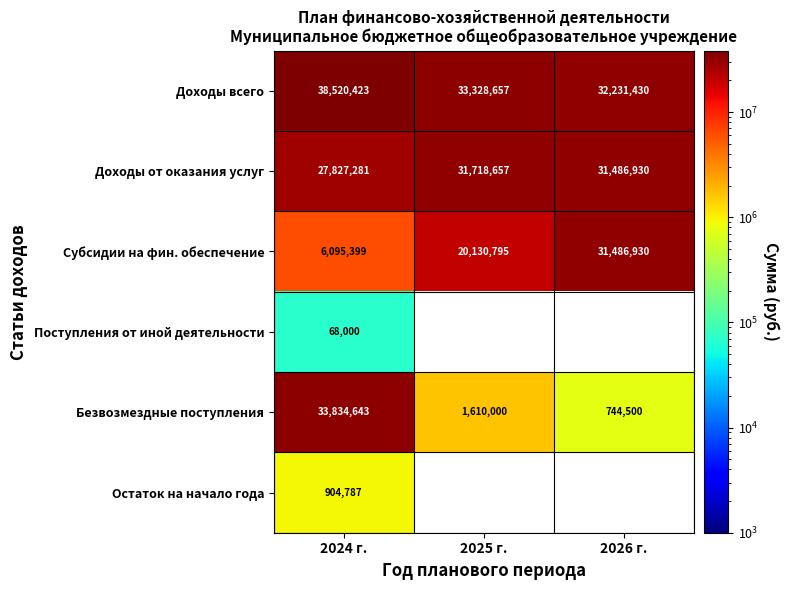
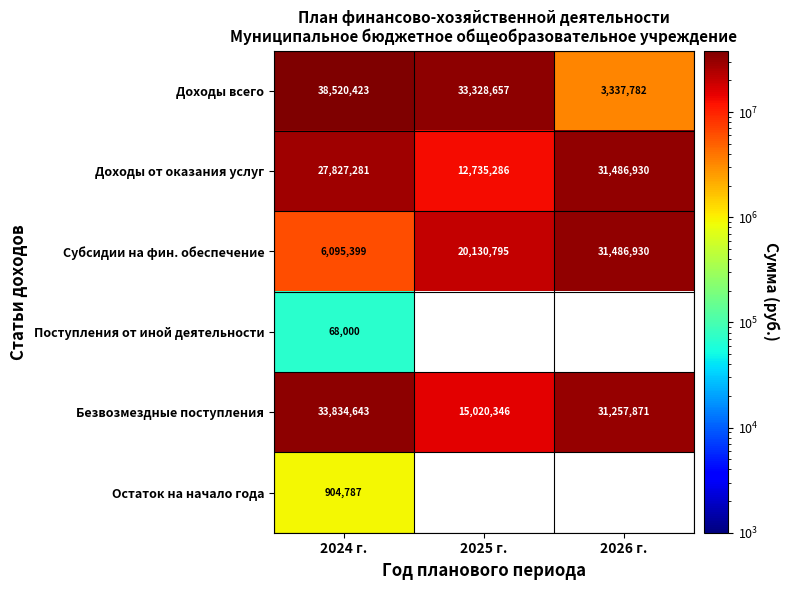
  {
    "Доходы всего": {
      "2024 г.": "38,520,423",
      "2025 г.": "33,328,657",
-     "2026 г.": "32,231,430"
+     "2026 г.": "3,337,782"
    },
    "Доходы от оказания услуг": {
      "2024 г.": "27,827,281",
-     "2025 г.": "31,718,657",
+     "2025 г.": "12,735,286",
      "2026 г.": "31,486,930"
    },
    "Субсидии на фин. обеспечение": {
      "2024 г.": "6,095,399",
      "2025 г.": "20,130,795",
      "2026 г.": "31,486,930"
    },
    "Поступления от иной деятельности": {
      "2024 г.": "68,000"
    },
    "Безвозмездные поступления": {
      "2024 г.": "33,834,643",
-     "2025 г.": "1,610,000",
-     "2026 г.": "744,500"
+     "2025 г.": "15,020,346",
+     "2026 г.": "31,257,871"
    },
    "Остаток на начало года": {
      "2024 г.": "904,787"
    }
  }
